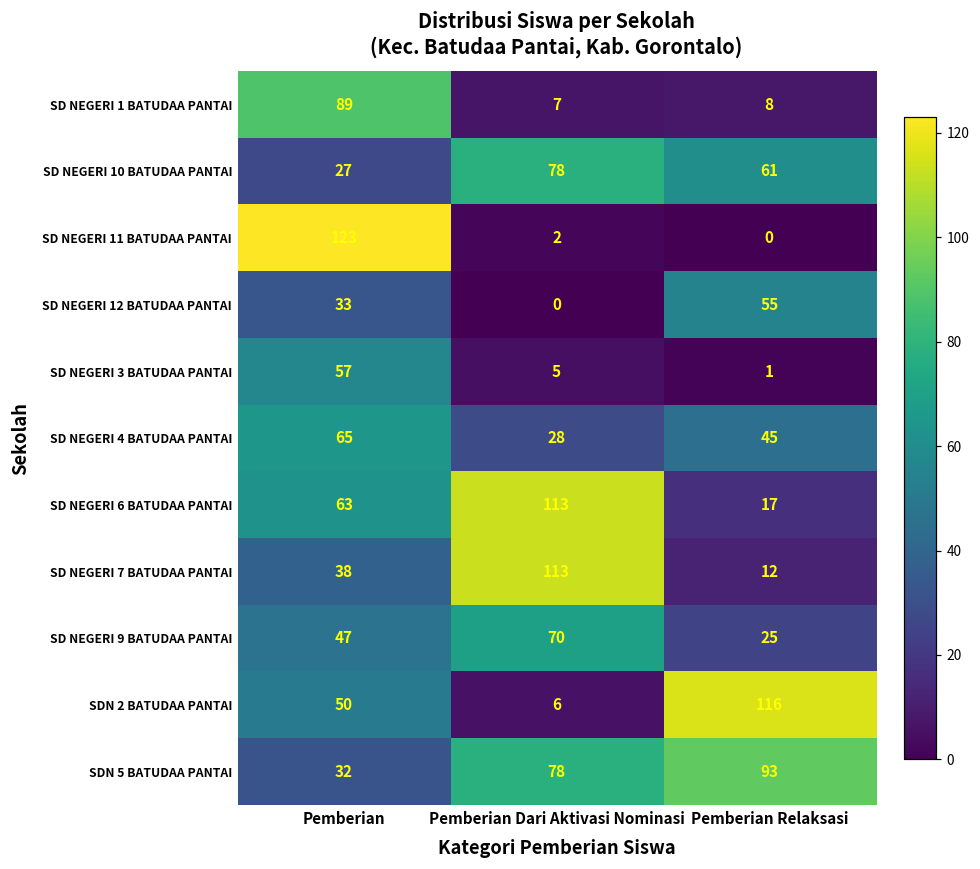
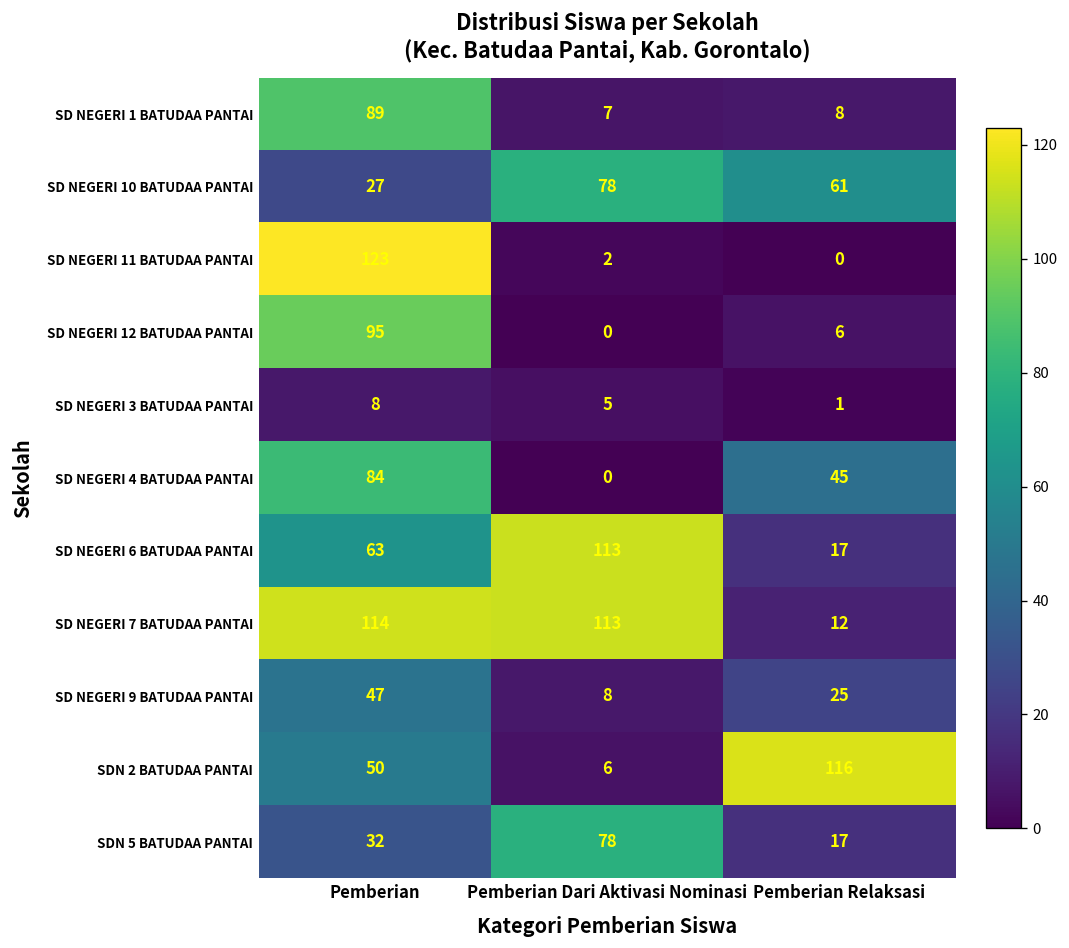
  {
    "SD NEGERI 1 BATUDAA PANTAI": {
      "Pemberian": 89,
      "Pemberian Dari Aktivasi Nominasi": 7,
      "Pemberian Relaksasi": 8
    },
    "SD NEGERI 10 BATUDAA PANTAI": {
      "Pemberian": 27,
      "Pemberian Dari Aktivasi Nominasi": 78,
      "Pemberian Relaksasi": 61
    },
    "SD NEGERI 11 BATUDAA PANTAI": {
      "Pemberian Dari Aktivasi Nominasi": 2,
      "Pemberian Relaksasi": 0
    },
    "SD NEGERI 12 BATUDAA PANTAI": {
-     "Pemberian": 33,
+     "Pemberian": 95,
      "Pemberian Dari Aktivasi Nominasi": 0,
-     "Pemberian Relaksasi": 55
+     "Pemberian Relaksasi": 6
    },
    "SD NEGERI 3 BATUDAA PANTAI": {
-     "Pemberian": 57,
+     "Pemberian": 8,
      "Pemberian Dari Aktivasi Nominasi": 5,
      "Pemberian Relaksasi": 1
    },
    "SD NEGERI 4 BATUDAA PANTAI": {
-     "Pemberian": 65,
-     "Pemberian Dari Aktivasi Nominasi": 28,
+     "Pemberian": 84,
+     "Pemberian Dari Aktivasi Nominasi": 0,
      "Pemberian Relaksasi": 45
    },
    "SD NEGERI 6 BATUDAA PANTAI": {
      "Pemberian": 63,
      "Pemberian Dari Aktivasi Nominasi": 113,
      "Pemberian Relaksasi": 17
    },
    "SD NEGERI 7 BATUDAA PANTAI": {
-     "Pemberian": 38,
+     "Pemberian": 114,
      "Pemberian Dari Aktivasi Nominasi": 113,
      "Pemberian Relaksasi": 12
    },
    "SD NEGERI 9 BATUDAA PANTAI": {
      "Pemberian": 47,
-     "Pemberian Dari Aktivasi Nominasi": 70,
+     "Pemberian Dari Aktivasi Nominasi": 8,
      "Pemberian Relaksasi": 25
    },
    "SDN 2 BATUDAA PANTAI": {
      "Pemberian": 50,
      "Pemberian Dari Aktivasi Nominasi": 6
    },
    "SDN 5 BATUDAA PANTAI": {
      "Pemberian": 32,
      "Pemberian Dari Aktivasi Nominasi": 78,
-     "Pemberian Relaksasi": 93
+     "Pemberian Relaksasi": 17
    }
  }
